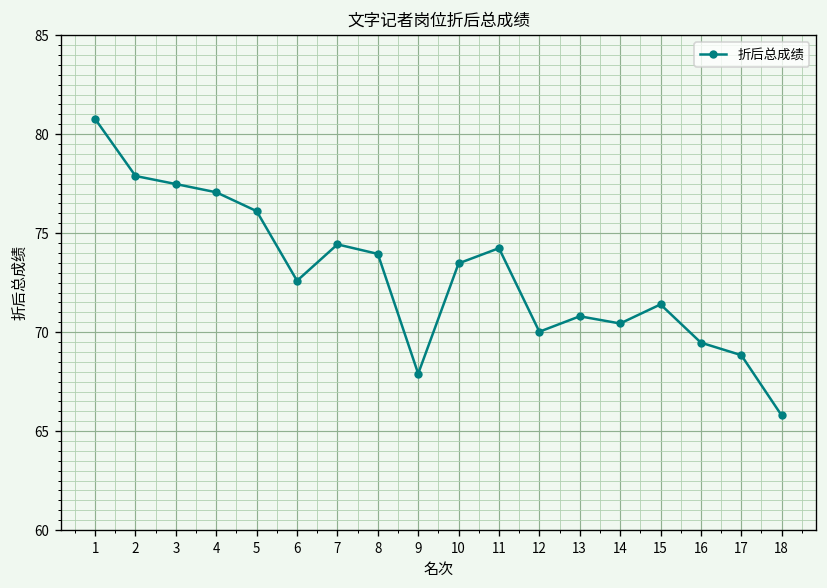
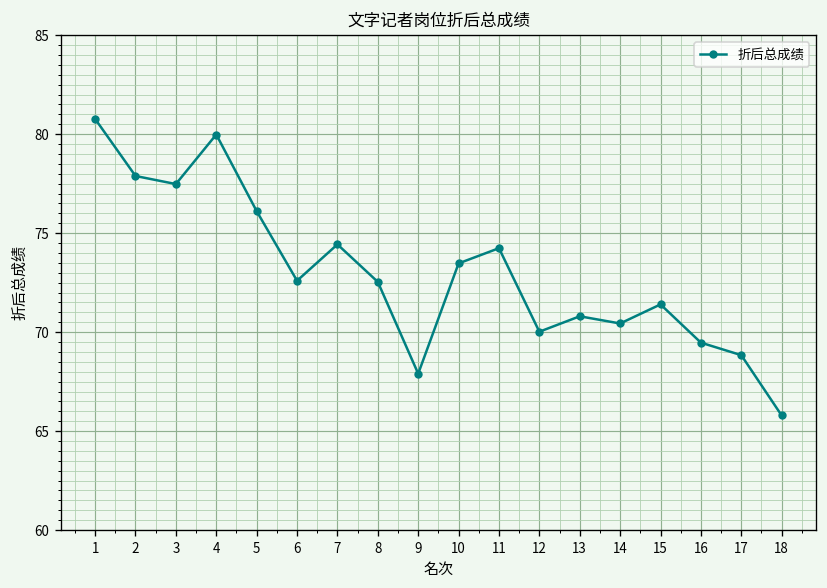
  {
    "1": 80.8,
    "2": 77.9,
    "3": 77.5,
-   "4": 77.1,
+   "4": 80.0,
    "5": 76.1,
    "6": 72.6,
    "7": 74.4,
-   "8": 74.0,
+   "8": 72.5,
    "9": 67.9,
    "10": 73.5,
    "11": 74.2,
    "12": 70.0,
    "13": 70.8,
    "14": 70.4,
    "15": 71.4,
    "16": 69.5,
    "17": 68.8,
    "18": 65.8
  }
